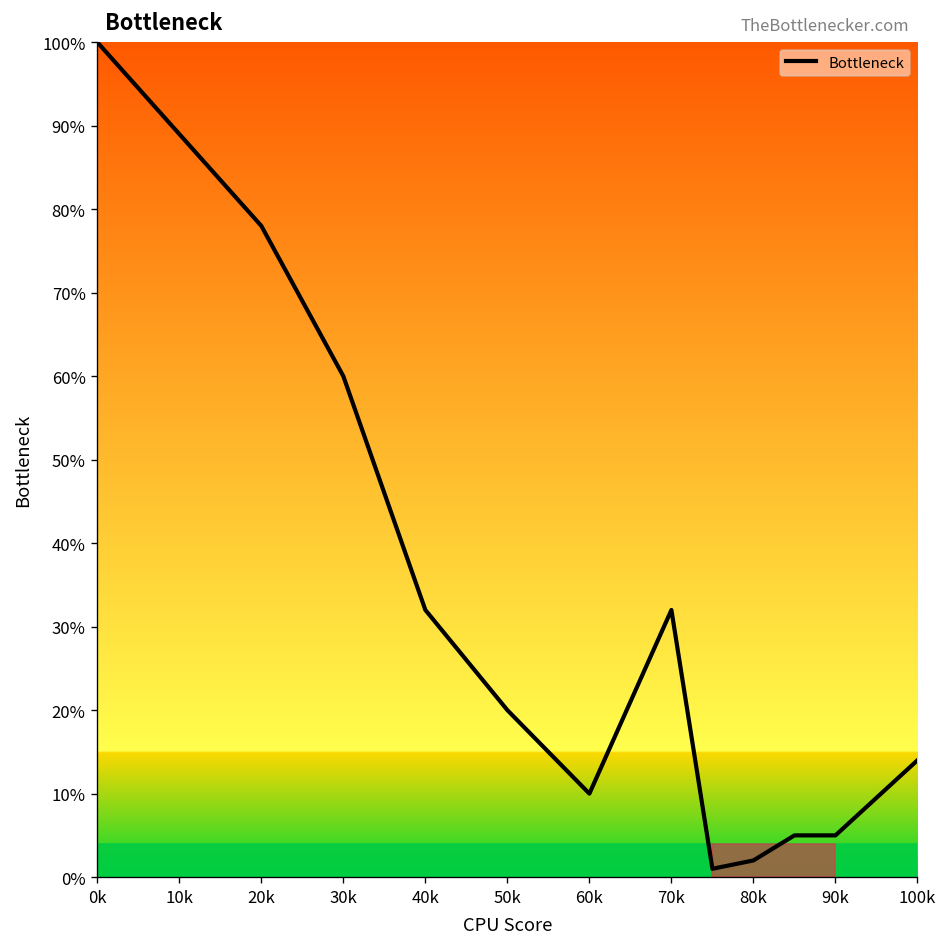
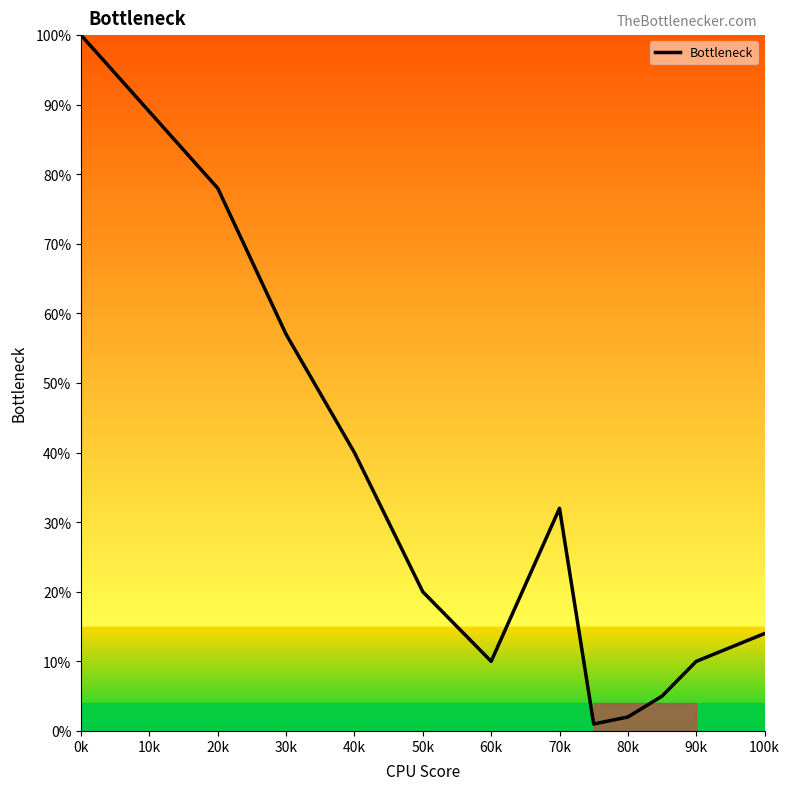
  {
    "0k": "100%",
    "10k": "89%",
    "20k": "78%",
-   "30k": "60%",
-   "40k": "32%",
+   "30k": "57%",
+   "40k": "40%",
    "50k": "20%",
    "60k": "10%",
    "70k": "32%",
-   "90k": "5%",
+   "90k": "10%",
    "100k": "14%"
  }
